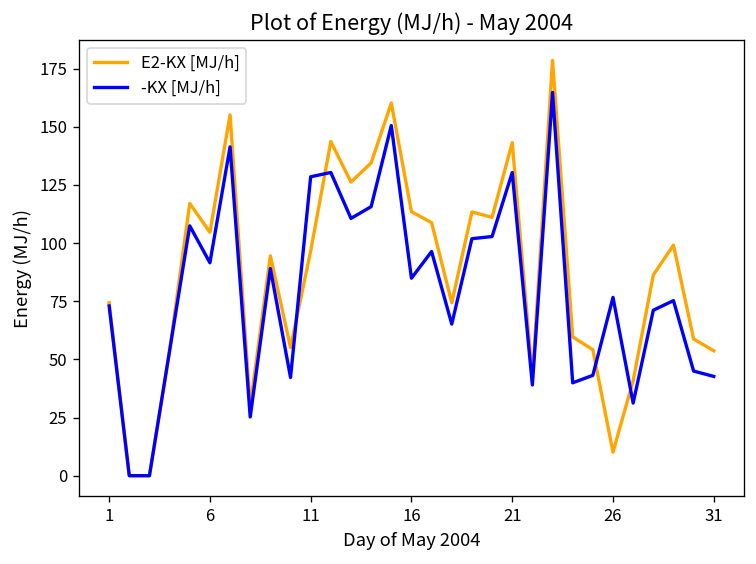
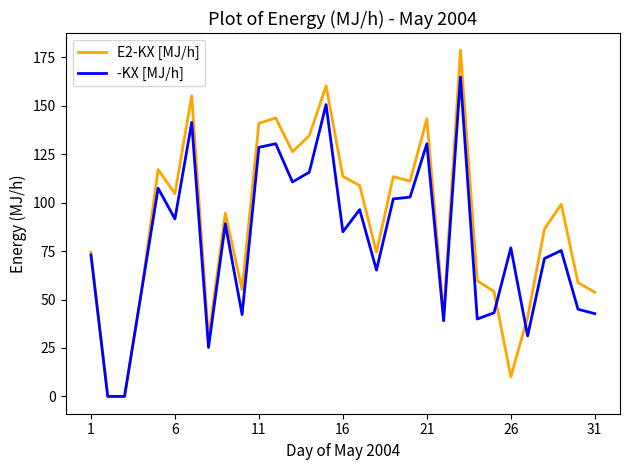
  {
    "E2-KX [MJ/h]": {
      "1": 74,
      "6": 105,
-     "11": 97,
+     "11": 141,
      "16": 114,
      "21": 143,
      "26": 10,
      "31": 54
    },
    "-KX [MJ/h]": {
      "1": 73,
      "6": 92,
      "11": 129,
      "16": 85,
      "21": 130,
      "26": 77,
      "31": 43
    }
  }
